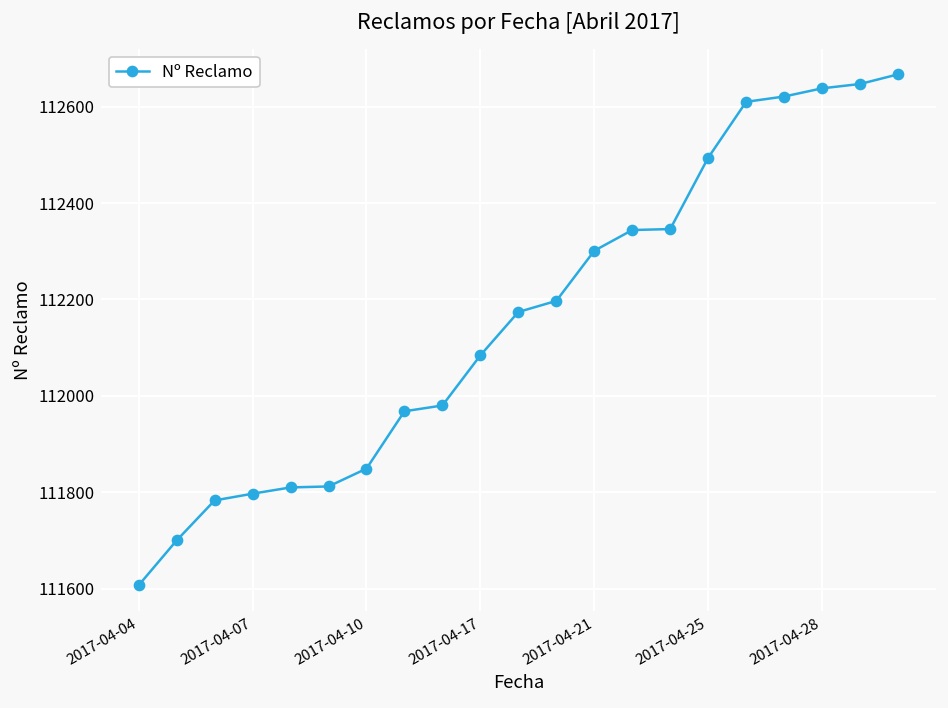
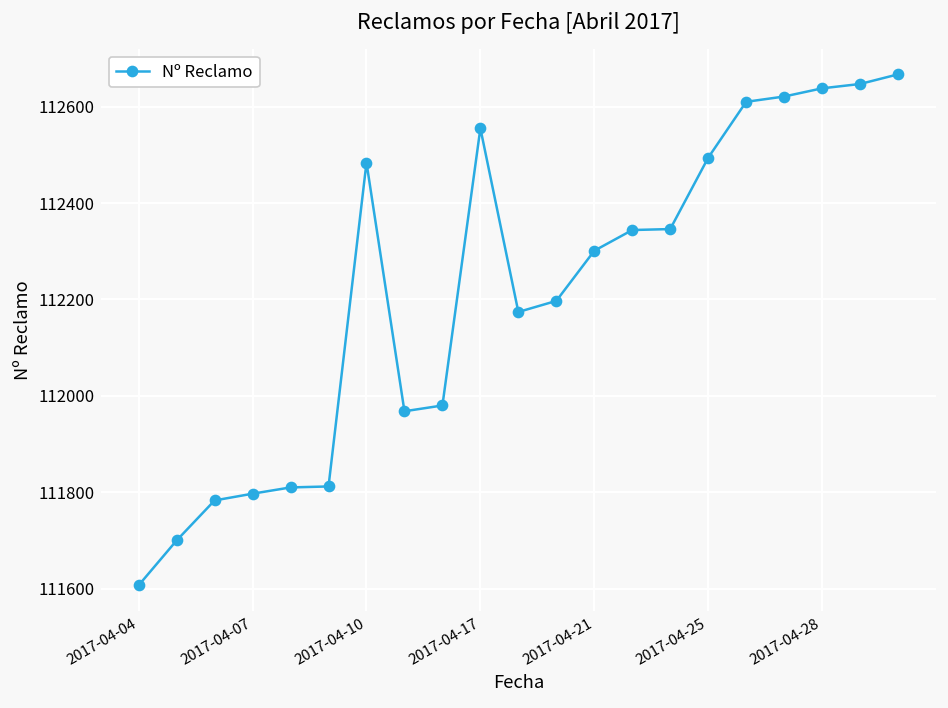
  {
    "2017-04-04": 111610,
-   "2017-04-10": 111850,
-   "2017-04-17": 112080,
+   "2017-04-10": 112480,
+   "2017-04-17": 112560,
    "2017-04-21": 112300,
    "2017-04-25": 112490
  }
